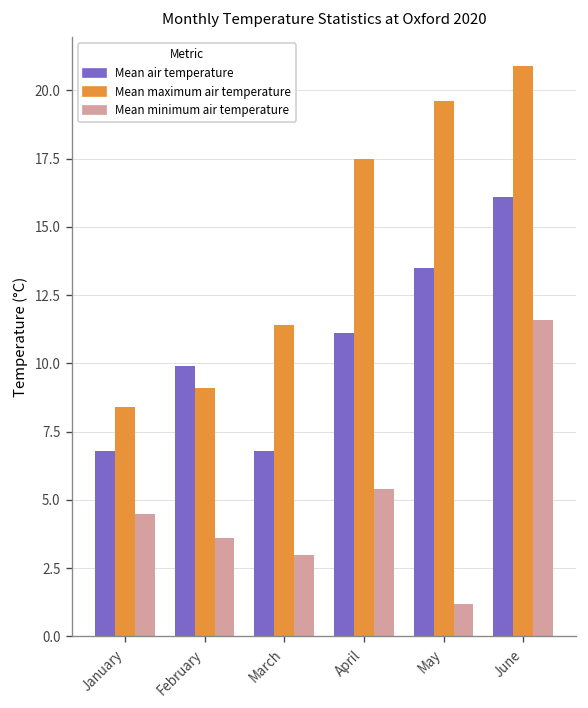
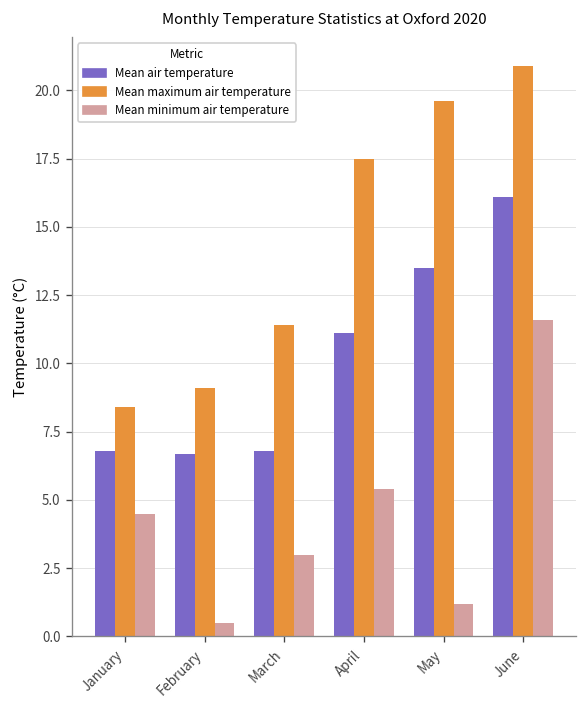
  {
    "Mean air temperature": {
      "January": 6.8,
-     "February": 9.9,
+     "February": 6.7,
      "March": 6.8,
      "April": 11.1,
      "May": 13.5,
      "June": 16.1
    },
    "Mean maximum air temperature": {
      "January": 8.4,
      "February": 9.1,
      "March": 11.4,
      "April": 17.5,
      "May": 19.6,
      "June": 20.9
    },
    "Mean minimum air temperature": {
      "January": 4.5,
-     "February": 3.6,
+     "February": 0.5,
      "March": 3.0,
      "April": 5.4,
      "May": 1.2,
      "June": 11.6
    }
  }
